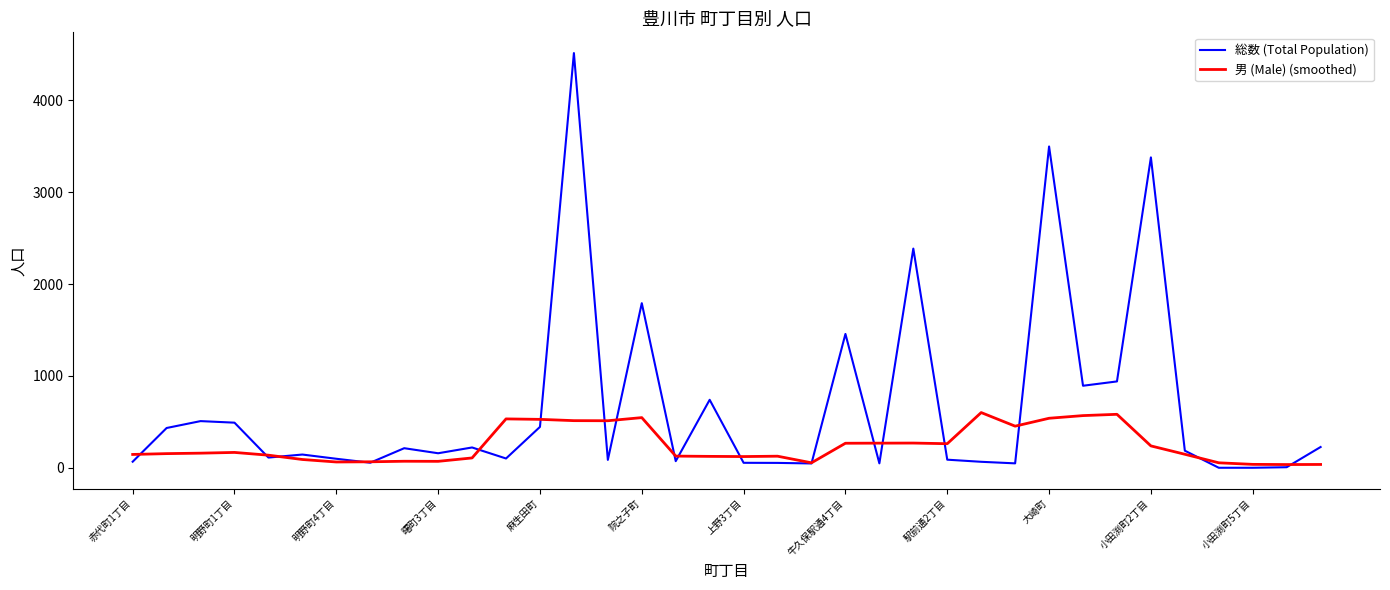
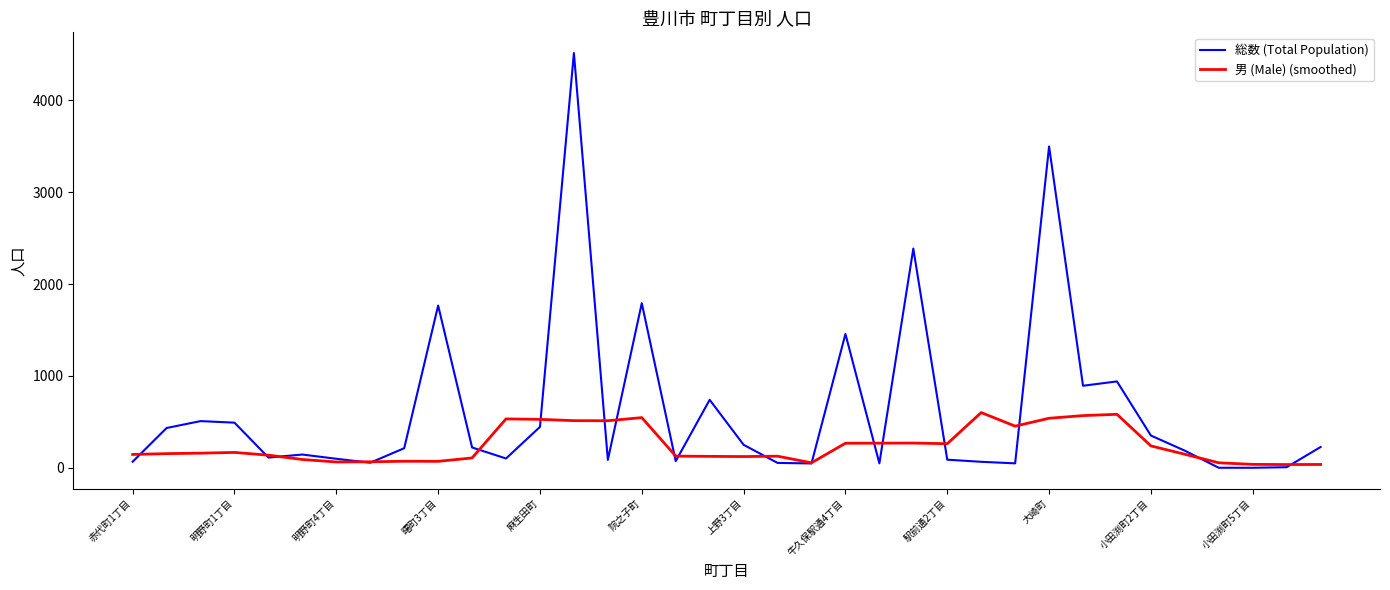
  {
    "総数 (Total Population)": {
      "赤代町1丁目": 100,
      "明野町1丁目": 500,
      "明野町4丁目": 100,
-     "曙町3丁目": 200,
+     "曙町3丁目": 1800,
      "麻生田町": 400,
      "院之子町": 1800,
-     "上野3丁目": 100,
+     "上野3丁目": 300,
      "牛久保駅通4丁目": 1500,
      "駅前通2丁目": 100,
      "大崎町": 3500,
-     "小田渕町2丁目": 3400,
+     "小田渕町2丁目": 400,
      "小田渕町5丁目": 0
    },
    "男 (Male) (smoothed)": {
      "赤代町1丁目": 100,
      "明野町1丁目": 200,
      "明野町4丁目": 100,
      "曙町3丁目": 100,
      "麻生田町": 500,
      "院之子町": 500,
      "上野3丁目": 100,
      "牛久保駅通4丁目": 300,
      "駅前通2丁目": 300,
      "大崎町": 500,
      "小田渕町2丁目": 200,
      "小田渕町5丁目": 0
    }
  }
